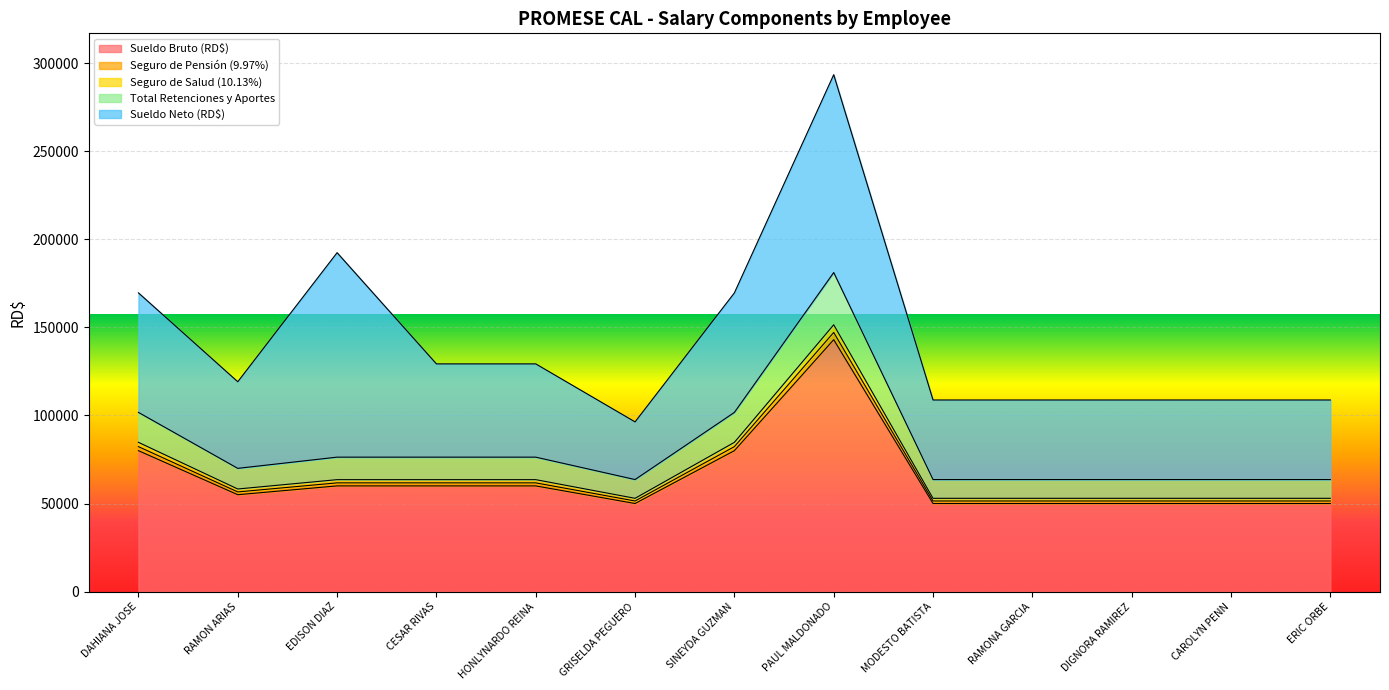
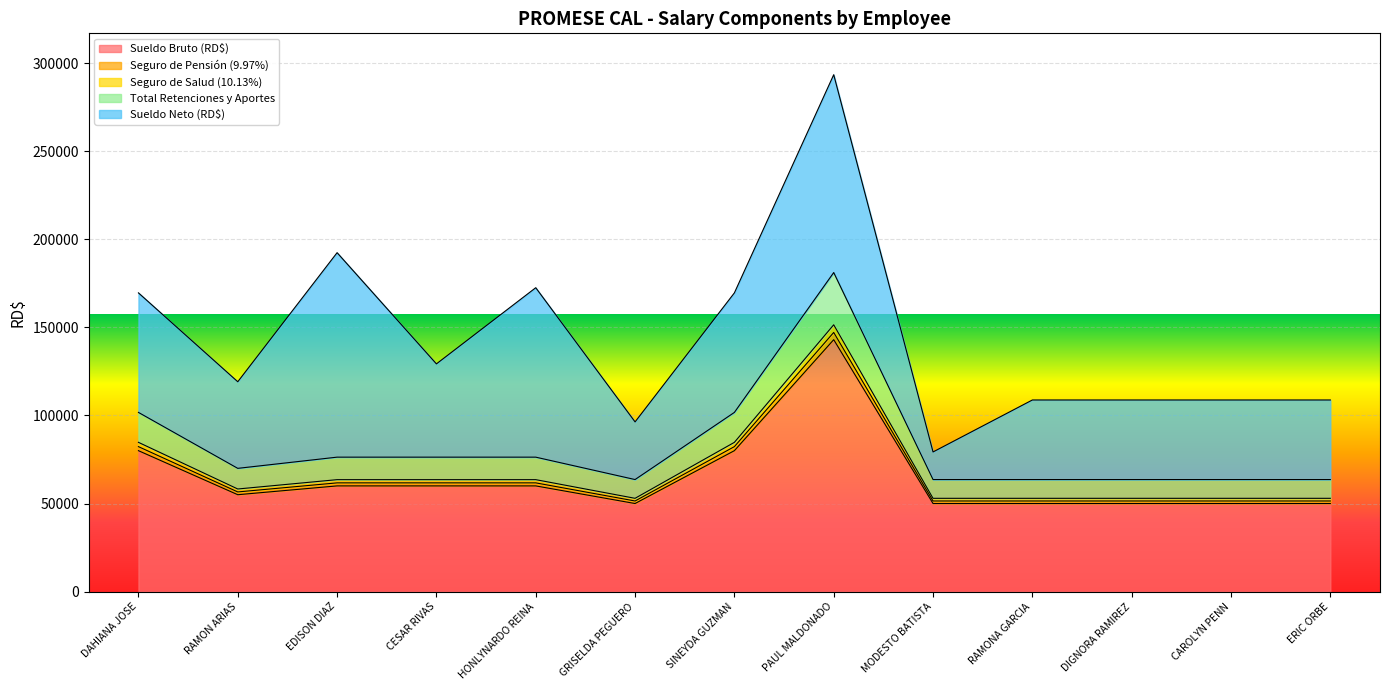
  {
    "Sueldo Bruto (RD$)": {
      "DAHIANA JOSE": 80000,
      "RAMON ARIAS": 55000,
      "EDISON DIAZ": 60000,
      "CESAR RIVAS": 60000,
      "HONLYNARDO REINA": 60000,
      "SINEYDA GUZMAN": 80000,
      "PAUL MALDONADO": 143000
    },
    "Total Retenciones y Aportes": {
      "DAHIANA JOSE": 17000,
      "RAMON ARIAS": 12000,
      "EDISON DIAZ": 13000,
      "CESAR RIVAS": 13000,
      "HONLYNARDO REINA": 13000,
      "GRISELDA PEGUERO": 11000,
      "SINEYDA GUZMAN": 17000,
      "PAUL MALDONADO": 30000,
      "MODESTO BATISTA": 11000,
      "RAMONA GARCIA": 11000,
      "DIGNORA RAMIREZ": 11000,
      "CAROLYN PENN": 11000,
      "ERIC ORBE": 11000
    },
    "Sueldo Neto (RD$)": {
      "DAHIANA JOSE": 68000,
      "RAMON ARIAS": 49000,
      "EDISON DIAZ": 116000,
      "CESAR RIVAS": 53000,
-     "HONLYNARDO REINA": 53000,
+     "HONLYNARDO REINA": 96000,
      "GRISELDA PEGUERO": 33000,
      "SINEYDA GUZMAN": 68000,
      "PAUL MALDONADO": 112000,
-     "MODESTO BATISTA": 45000,
+     "MODESTO BATISTA": 16000,
      "RAMONA GARCIA": 45000,
      "DIGNORA RAMIREZ": 45000,
      "CAROLYN PENN": 45000,
      "ERIC ORBE": 45000
    }
  }
